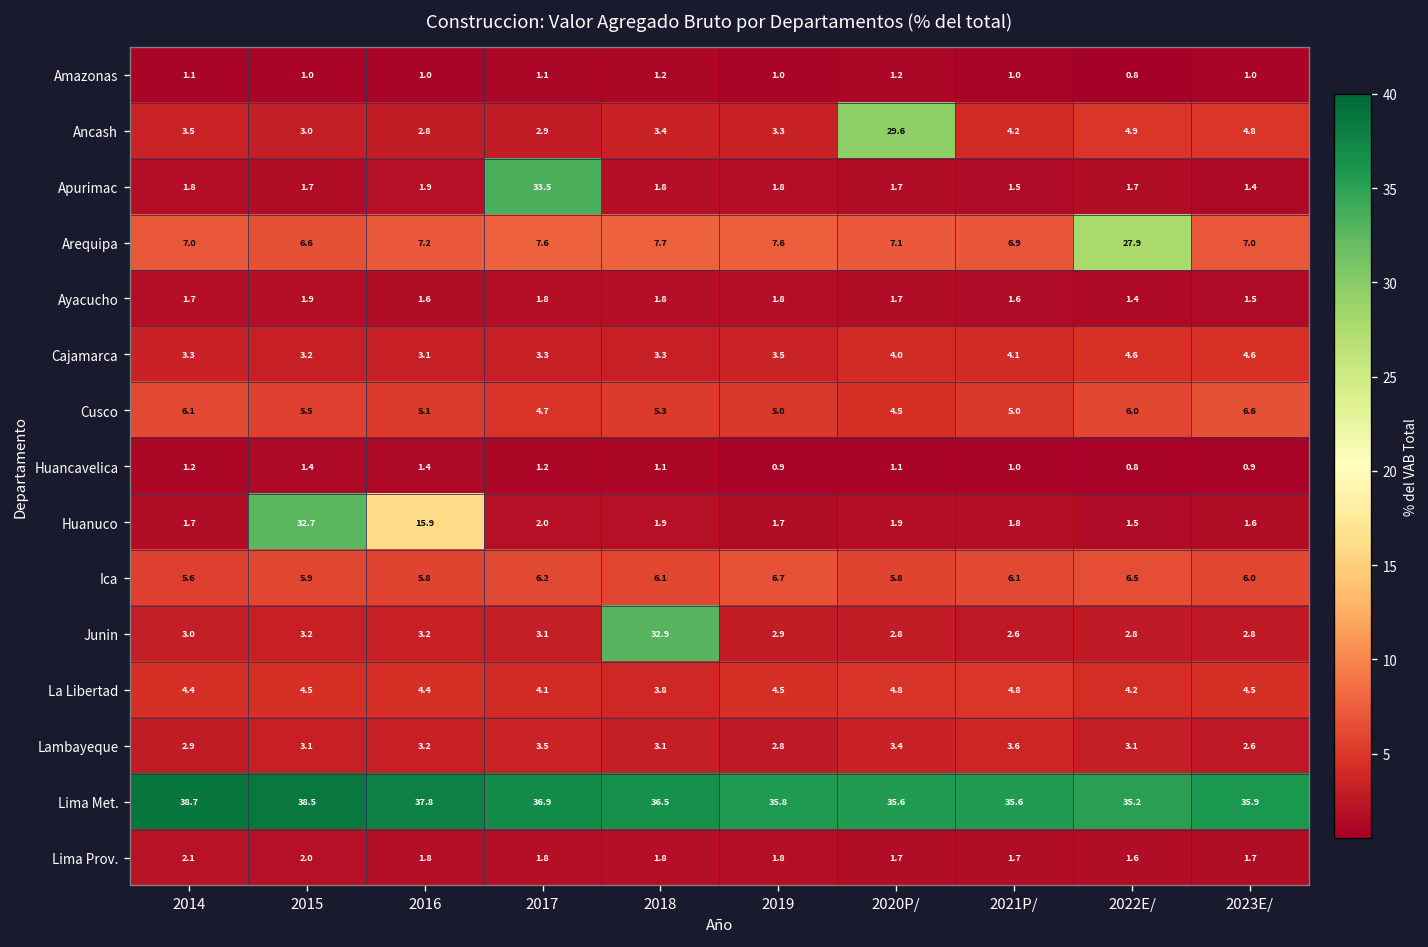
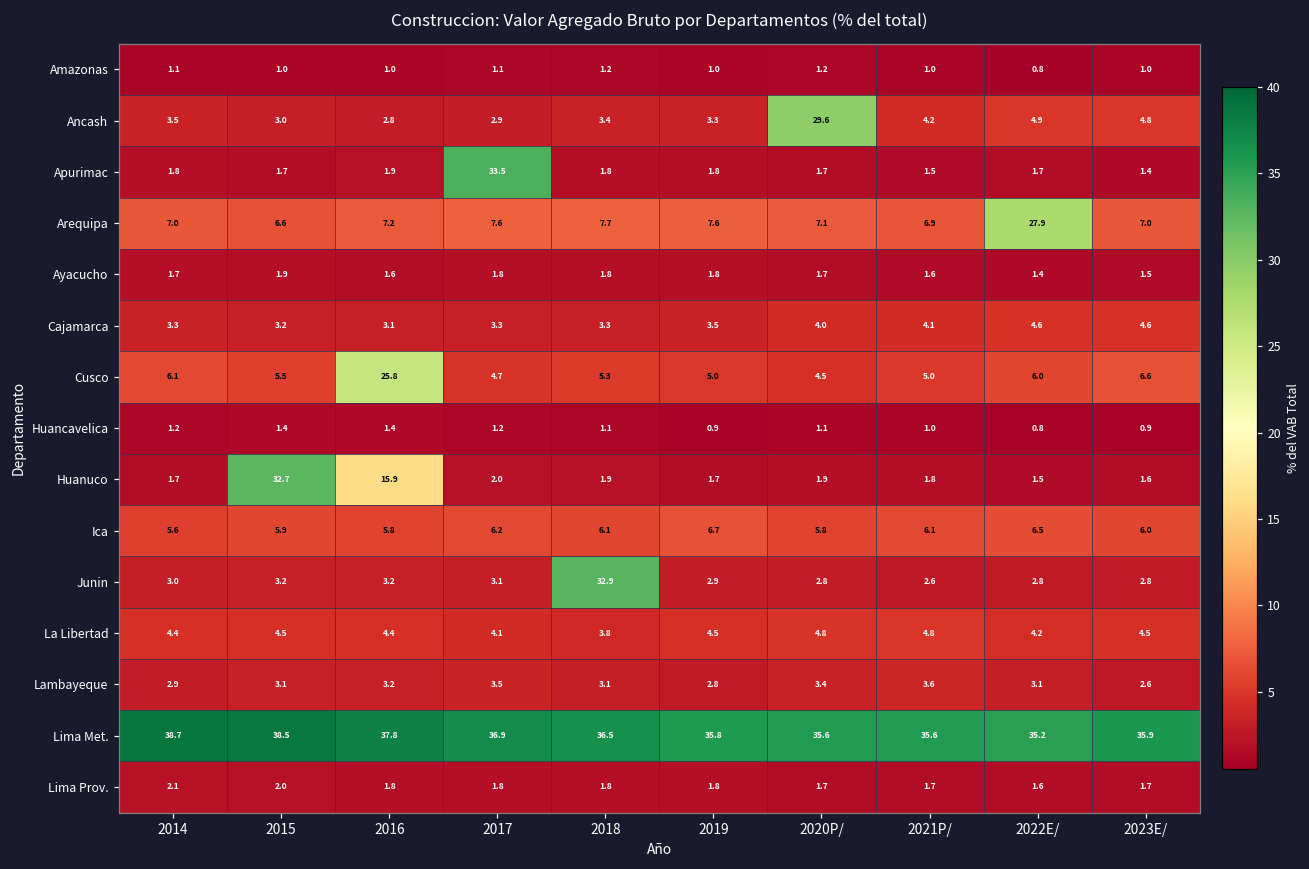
  {
    "Amazonas": {
      "2014": 1.1,
      "2015": 1.0,
      "2016": 1.0,
      "2017": 1.1,
      "2018": 1.2,
      "2019": 1.0,
      "2020P/": 1.2,
      "2021P/": 1.0,
      "2022E/": 0.8,
      "2023E/": 1.0
    },
    "Ancash": {
      "2014": 3.5,
      "2015": 3.0,
      "2016": 2.8,
      "2017": 2.9,
      "2018": 3.4,
      "2019": 3.3,
      "2020P/": 29.6,
      "2021P/": 4.2,
      "2022E/": 4.9,
      "2023E/": 4.8
    },
    "Apurimac": {
      "2014": 1.8,
      "2015": 1.7,
      "2016": 1.9,
      "2017": 33.5,
      "2018": 1.8,
      "2019": 1.8,
      "2020P/": 1.7,
      "2021P/": 1.5,
      "2022E/": 1.7,
      "2023E/": 1.4
    },
    "Arequipa": {
      "2014": 7.0,
      "2015": 6.6,
      "2016": 7.2,
      "2017": 7.6,
      "2018": 7.7,
      "2019": 7.6,
      "2020P/": 7.1,
      "2021P/": 6.9,
      "2022E/": 27.9,
      "2023E/": 7.0
    },
    "Ayacucho": {
      "2014": 1.7,
      "2015": 1.9,
      "2016": 1.6,
      "2017": 1.8,
      "2018": 1.8,
      "2019": 1.8,
      "2020P/": 1.7,
      "2021P/": 1.6,
      "2022E/": 1.4,
      "2023E/": 1.5
    },
    "Cajamarca": {
      "2014": 3.3,
      "2015": 3.2,
      "2016": 3.1,
      "2017": 3.3,
      "2018": 3.3,
      "2019": 3.5,
      "2020P/": 4.0,
      "2021P/": 4.1,
      "2022E/": 4.6,
      "2023E/": 4.6
    },
    "Cusco": {
      "2014": 6.1,
      "2015": 5.5,
-     "2016": 5.1,
+     "2016": 25.8,
      "2017": 4.7,
      "2018": 5.3,
      "2019": 5.0,
      "2020P/": 4.5,
      "2021P/": 5.0,
      "2022E/": 6.0,
      "2023E/": 6.6
    },
    "Huancavelica": {
      "2014": 1.2,
      "2015": 1.4,
      "2016": 1.4,
      "2017": 1.2,
      "2018": 1.1,
      "2019": 0.9,
      "2020P/": 1.1,
      "2021P/": 1.0,
      "2022E/": 0.8,
      "2023E/": 0.9
    },
    "Huanuco": {
      "2014": 1.7,
      "2015": 32.7,
      "2016": 15.9,
      "2017": 2.0,
      "2018": 1.9,
      "2019": 1.7,
      "2020P/": 1.9,
      "2021P/": 1.8,
      "2022E/": 1.5,
      "2023E/": 1.6
    },
    "Ica": {
      "2014": 5.6,
      "2015": 5.9,
      "2016": 5.8,
      "2017": 6.2,
      "2018": 6.1,
      "2019": 6.7,
      "2020P/": 5.8,
      "2021P/": 6.1,
      "2022E/": 6.5,
      "2023E/": 6.0
    },
    "Junin": {
      "2014": 3.0,
      "2015": 3.2,
      "2016": 3.2,
      "2017": 3.1,
      "2018": 32.9,
      "2019": 2.9,
      "2020P/": 2.8,
      "2021P/": 2.6,
      "2022E/": 2.8,
      "2023E/": 2.8
    },
    "La Libertad": {
      "2014": 4.4,
      "2015": 4.5,
      "2016": 4.4,
      "2017": 4.1,
      "2018": 3.8,
      "2019": 4.5,
      "2020P/": 4.8,
      "2021P/": 4.8,
      "2022E/": 4.2,
      "2023E/": 4.5
    },
    "Lambayeque": {
      "2014": 2.9,
      "2015": 3.1,
      "2016": 3.2,
      "2017": 3.5,
      "2018": 3.1,
      "2019": 2.8,
      "2020P/": 3.4,
      "2021P/": 3.6,
      "2022E/": 3.1,
      "2023E/": 2.6
    },
    "Lima Met.": {
      "2014": 38.7,
      "2015": 38.5,
      "2016": 37.8,
      "2017": 36.9,
      "2018": 36.5,
      "2019": 35.8,
      "2020P/": 35.6,
      "2021P/": 35.6,
      "2022E/": 35.2,
      "2023E/": 35.9
    },
    "Lima Prov.": {
      "2014": 2.1,
      "2015": 2.0,
      "2016": 1.8,
      "2017": 1.8,
      "2018": 1.8,
      "2019": 1.8,
      "2020P/": 1.7,
      "2021P/": 1.7,
      "2022E/": 1.6,
      "2023E/": 1.7
    }
  }
